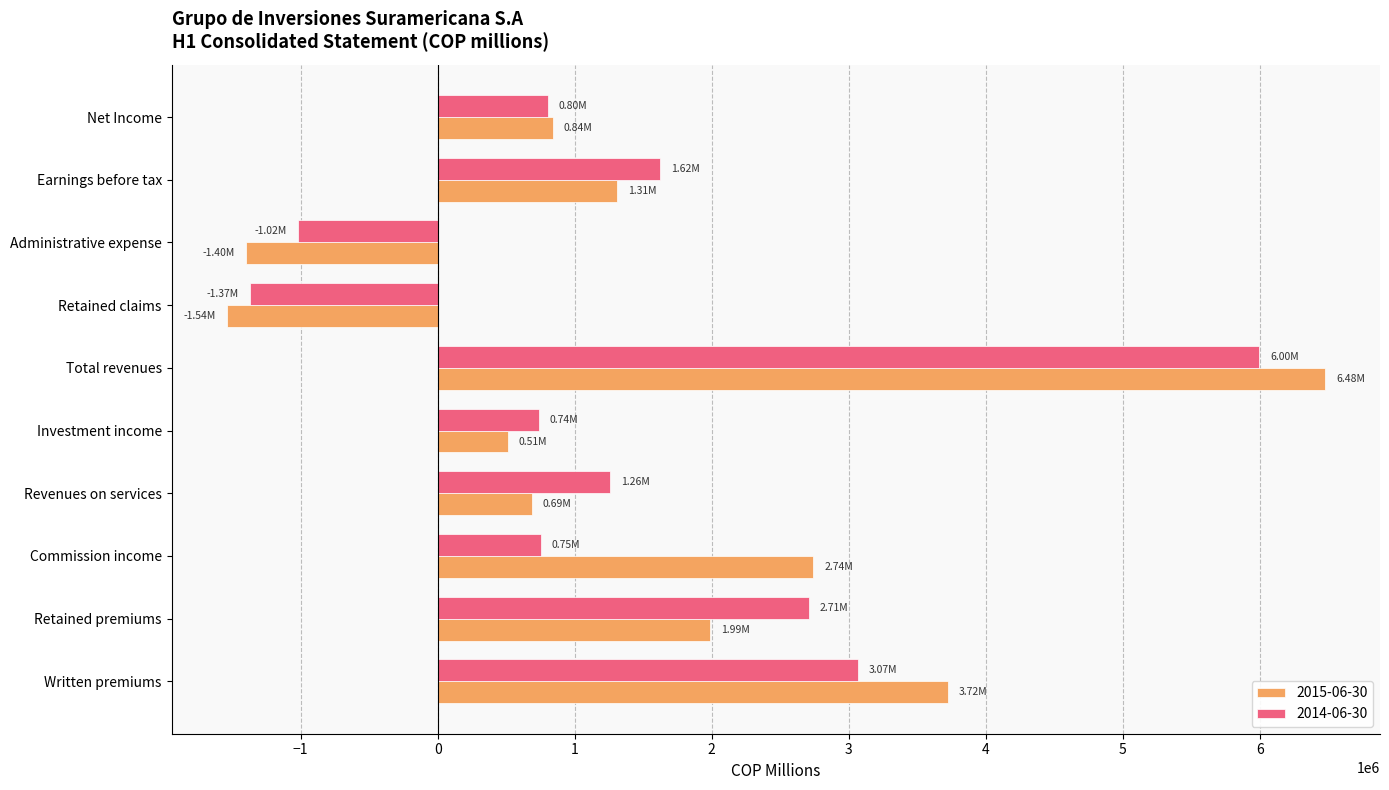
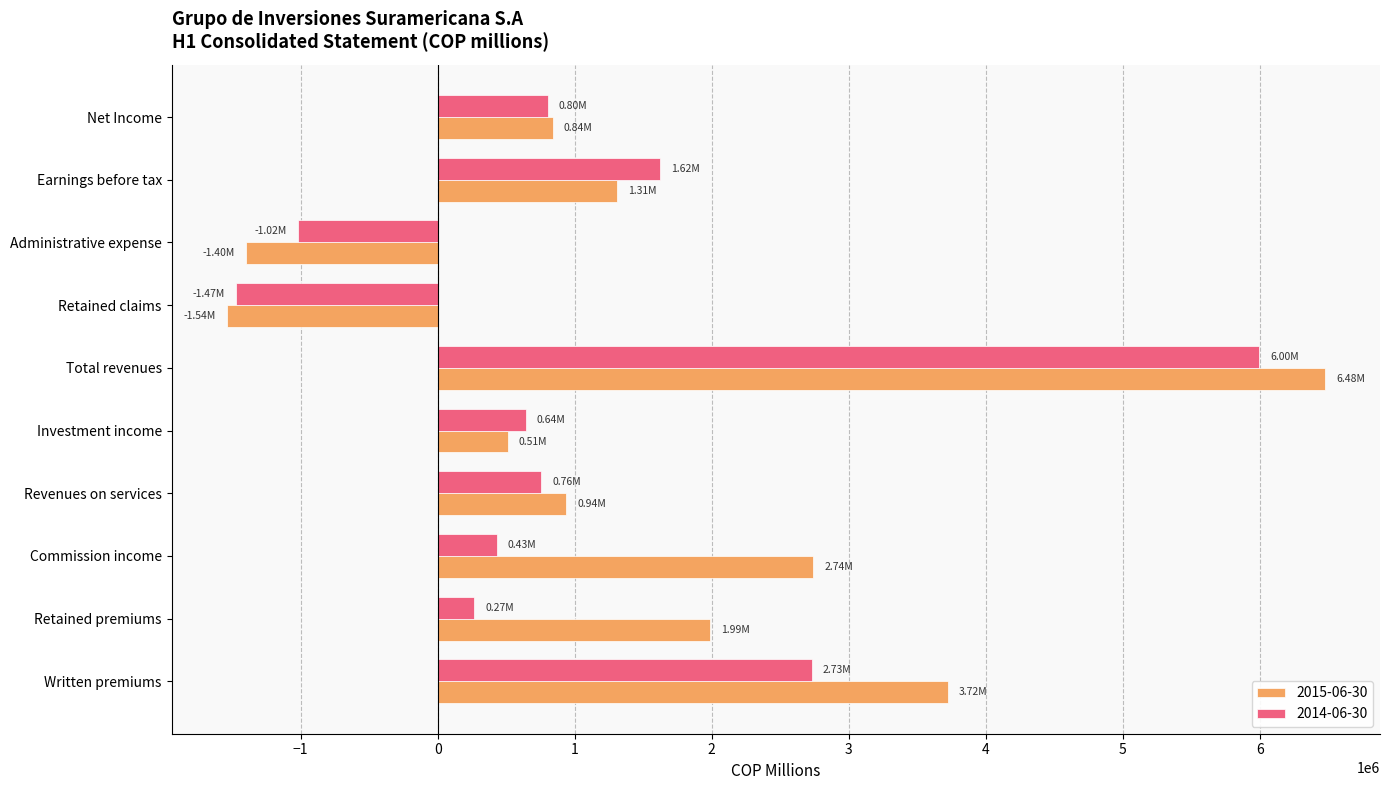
  {
    "2015-06-30": {
      "Net Income": "0.84M",
      "Earnings before tax": "1.31M",
      "Administrative expense": "-1.40M",
      "Retained claims": "-1.54M",
      "Total revenues": "6.48M",
      "Investment income": "0.51M",
-     "Revenues on services": "0.69M",
+     "Revenues on services": "0.94M",
      "Commission income": "2.74M",
      "Retained premiums": "1.99M",
      "Written premiums": "3.72M"
    },
    "2014-06-30": {
      "Net Income": "0.80M",
      "Earnings before tax": "1.62M",
      "Administrative expense": "-1.02M",
-     "Retained claims": "-1.37M",
+     "Retained claims": "-1.47M",
      "Total revenues": "6.00M",
-     "Investment income": "0.74M",
-     "Revenues on services": "1.26M",
-     "Commission income": "0.75M",
-     "Retained premiums": "2.71M",
-     "Written premiums": "3.07M"
+     "Investment income": "0.64M",
+     "Revenues on services": "0.76M",
+     "Commission income": "0.43M",
+     "Retained premiums": "0.27M",
+     "Written premiums": "2.73M"
    }
  }
